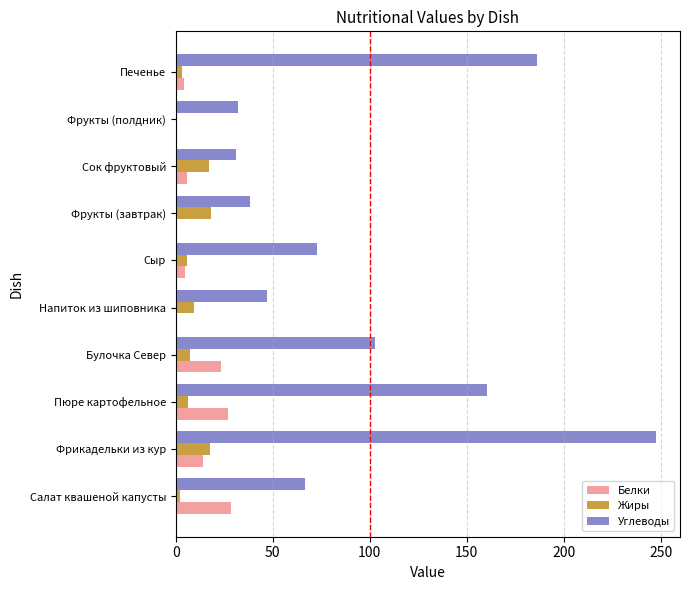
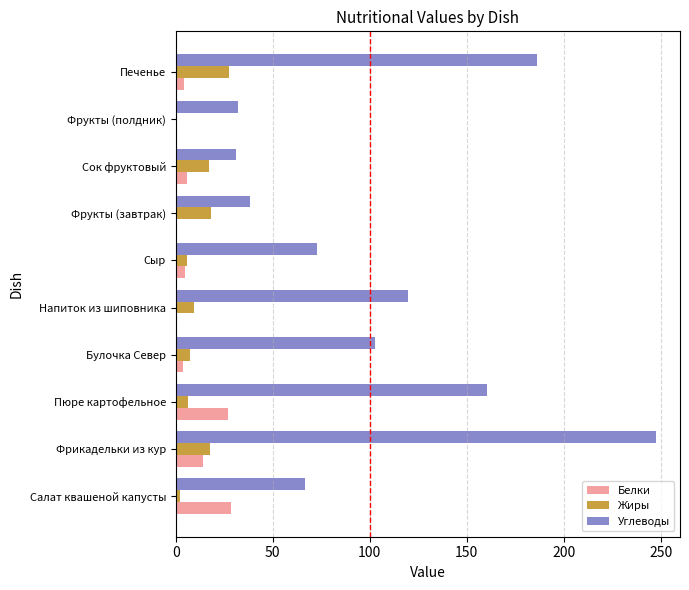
  {
    "Белки": {
      "Печенье": 4,
      "Сок фруктовый": 6,
      "Сыр": 5,
-     "Булочка Север": 23,
+     "Булочка Север": 4,
      "Пюре картофельное": 27,
      "Фрикадельки из кур": 14,
      "Салат квашеной капусты": 29
    },
    "Жиры": {
-     "Печенье": 3,
+     "Печенье": 28,
      "Сок фруктовый": 17,
      "Фрукты (завтрак)": 18,
      "Сыр": 6,
      "Напиток из шиповника": 9,
      "Булочка Север": 7,
      "Пюре картофельное": 6,
      "Фрикадельки из кур": 18,
      "Салат квашеной капусты": 2
    },
    "Углеводы": {
      "Печенье": 186,
      "Фрукты (полдник)": 32,
      "Сок фруктовый": 31,
      "Фрукты (завтрак)": 38,
      "Сыр": 73,
-     "Напиток из шиповника": 47,
+     "Напиток из шиповника": 120,
      "Булочка Север": 103,
      "Пюре картофельное": 160,
      "Фрикадельки из кур": 247,
      "Салат квашеной капусты": 66
    }
  }
